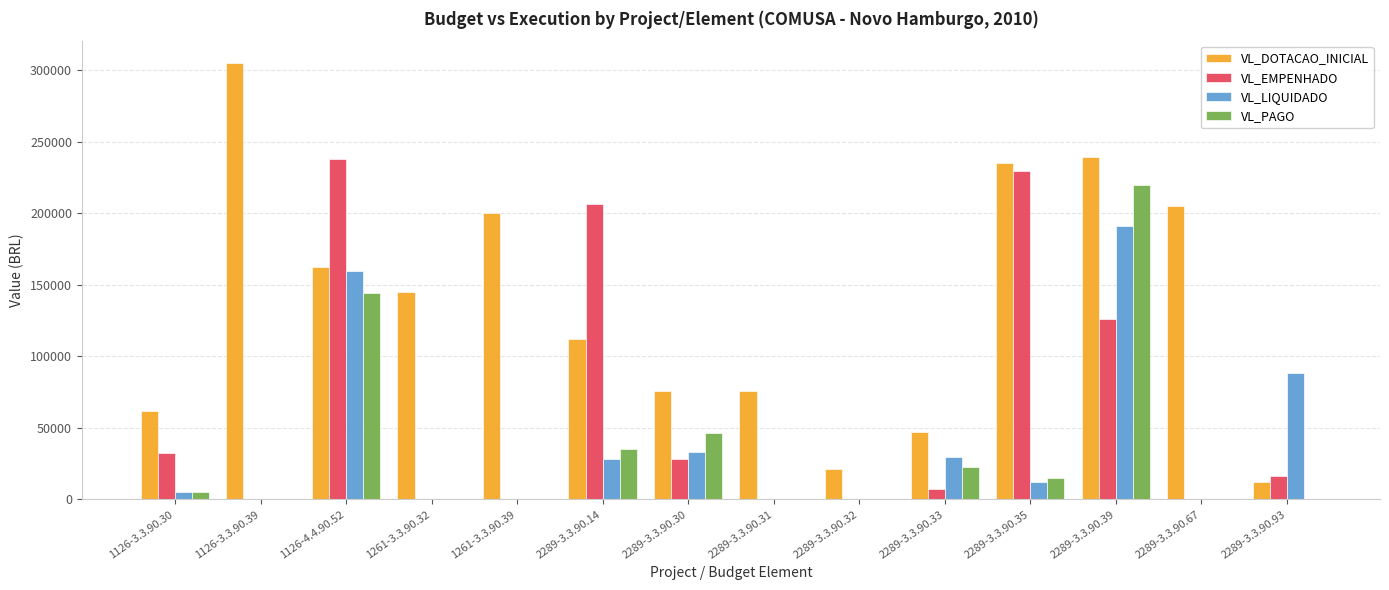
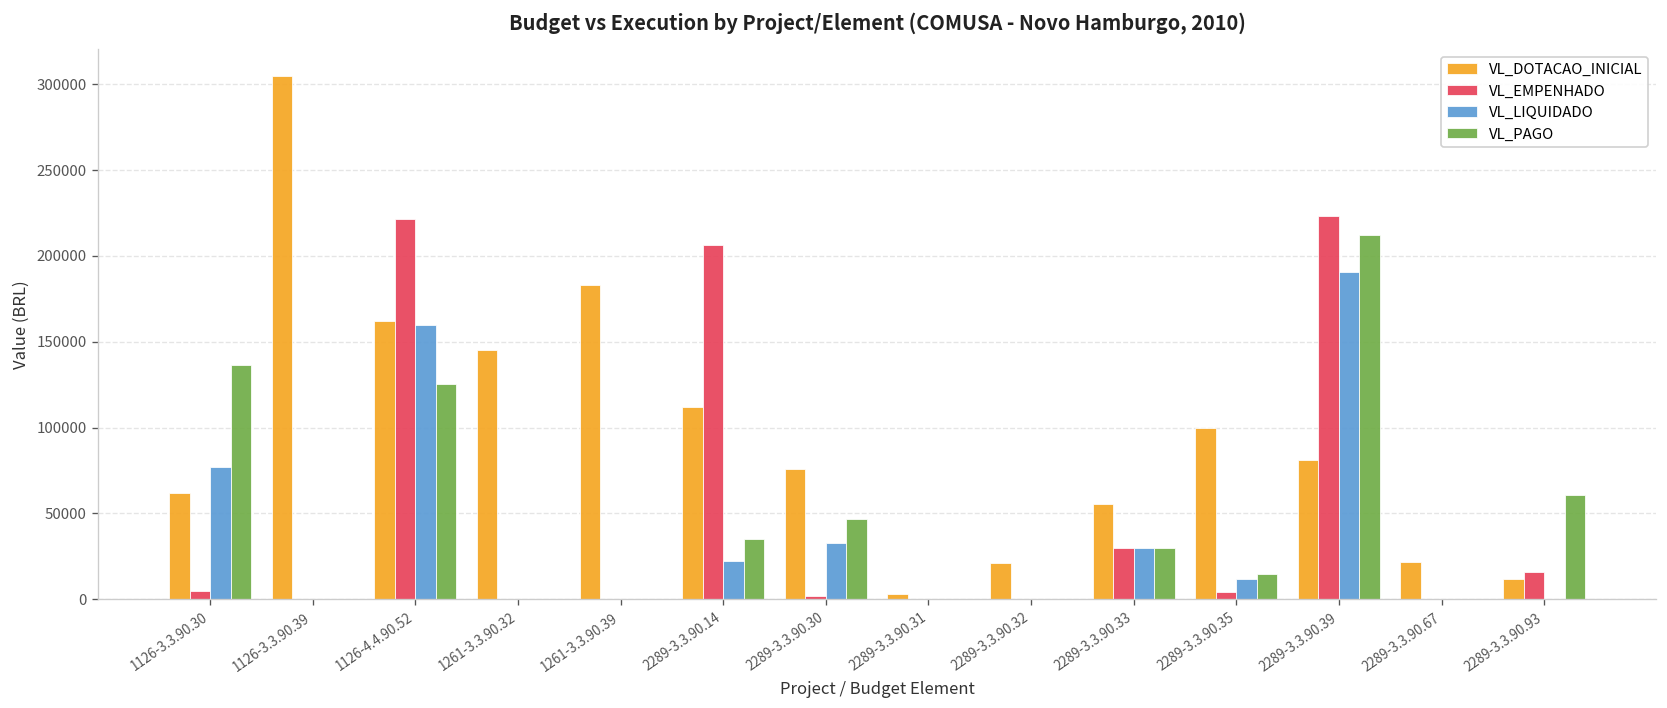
  {
    "VL_DOTACAO_INICIAL": {
      "1126-3.3.90.30": 62000,
      "1126-3.3.90.39": 305000,
      "1126-4.4.90.52": 162000,
      "1261-3.3.90.32": 145000,
-     "1261-3.3.90.39": 200000,
+     "1261-3.3.90.39": 183000,
      "2289-3.3.90.14": 112000,
      "2289-3.3.90.30": 76000,
-     "2289-3.3.90.31": 76000,
+     "2289-3.3.90.31": 3000,
      "2289-3.3.90.32": 21000,
-     "2289-3.3.90.33": 47000,
-     "2289-3.3.90.35": 235000,
-     "2289-3.3.90.39": 240000,
-     "2289-3.3.90.67": 205000,
+     "2289-3.3.90.33": 55000,
+     "2289-3.3.90.35": 100000,
+     "2289-3.3.90.39": 81000,
+     "2289-3.3.90.67": 22000,
      "2289-3.3.90.93": 12000
    },
    "VL_EMPENHADO": {
-     "1126-3.3.90.30": 32000,
+     "1126-3.3.90.30": 5000,
      "1126-3.3.90.39": 0,
-     "1126-4.4.90.52": 238000,
+     "1126-4.4.90.52": 222000,
      "1261-3.3.90.32": 0,
      "1261-3.3.90.39": 0,
      "2289-3.3.90.14": 206000,
-     "2289-3.3.90.30": 28000,
+     "2289-3.3.90.30": 2000,
      "2289-3.3.90.31": 0,
      "2289-3.3.90.32": 0,
-     "2289-3.3.90.33": 7000,
-     "2289-3.3.90.35": 229000,
-     "2289-3.3.90.39": 126000,
+     "2289-3.3.90.33": 30000,
+     "2289-3.3.90.35": 4000,
+     "2289-3.3.90.39": 223000,
      "2289-3.3.90.67": 0,
      "2289-3.3.90.93": 16000
    },
    "VL_LIQUIDADO": {
-     "1126-3.3.90.30": 5000,
+     "1126-3.3.90.30": 77000,
      "1126-3.3.90.39": 0,
      "1126-4.4.90.52": 160000,
      "1261-3.3.90.32": 0,
      "1261-3.3.90.39": 0,
-     "2289-3.3.90.14": 28000,
+     "2289-3.3.90.14": 22000,
      "2289-3.3.90.30": 33000,
      "2289-3.3.90.31": 0,
      "2289-3.3.90.32": 0,
      "2289-3.3.90.33": 30000,
      "2289-3.3.90.35": 12000,
      "2289-3.3.90.39": 191000,
      "2289-3.3.90.67": 0,
-     "2289-3.3.90.93": 88000
+     "2289-3.3.90.93": 0
    },
    "VL_PAGO": {
-     "1126-3.3.90.30": 5000,
+     "1126-3.3.90.30": 137000,
      "1126-3.3.90.39": 0,
-     "1126-4.4.90.52": 144000,
+     "1126-4.4.90.52": 125000,
      "1261-3.3.90.32": 0,
      "1261-3.3.90.39": 0,
      "2289-3.3.90.14": 35000,
      "2289-3.3.90.30": 47000,
      "2289-3.3.90.31": 0,
      "2289-3.3.90.32": 0,
-     "2289-3.3.90.33": 23000,
+     "2289-3.3.90.33": 30000,
      "2289-3.3.90.35": 15000,
-     "2289-3.3.90.39": 220000,
+     "2289-3.3.90.39": 212000,
      "2289-3.3.90.67": 0,
-     "2289-3.3.90.93": 0
+     "2289-3.3.90.93": 61000
    }
  }
